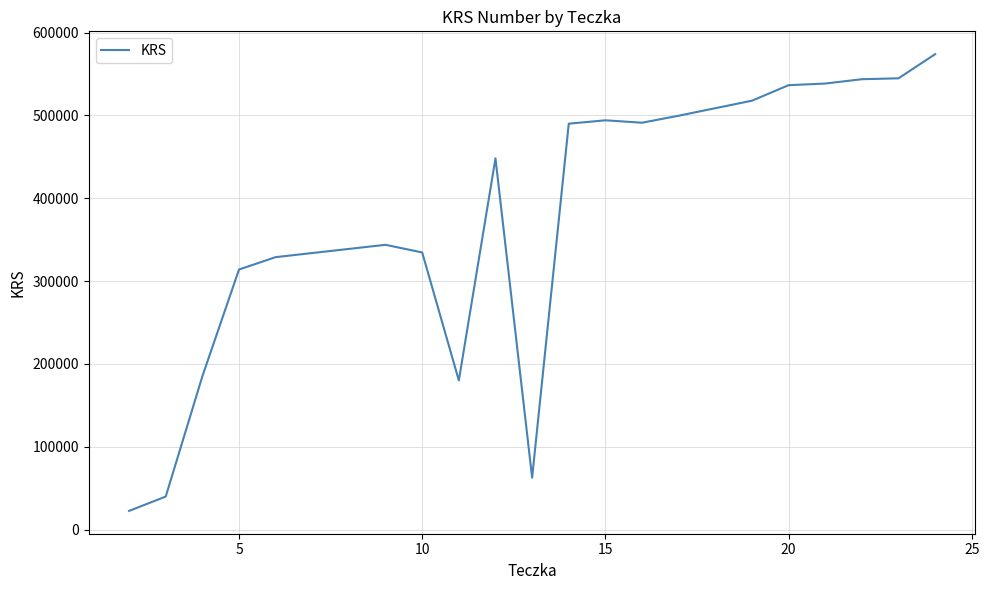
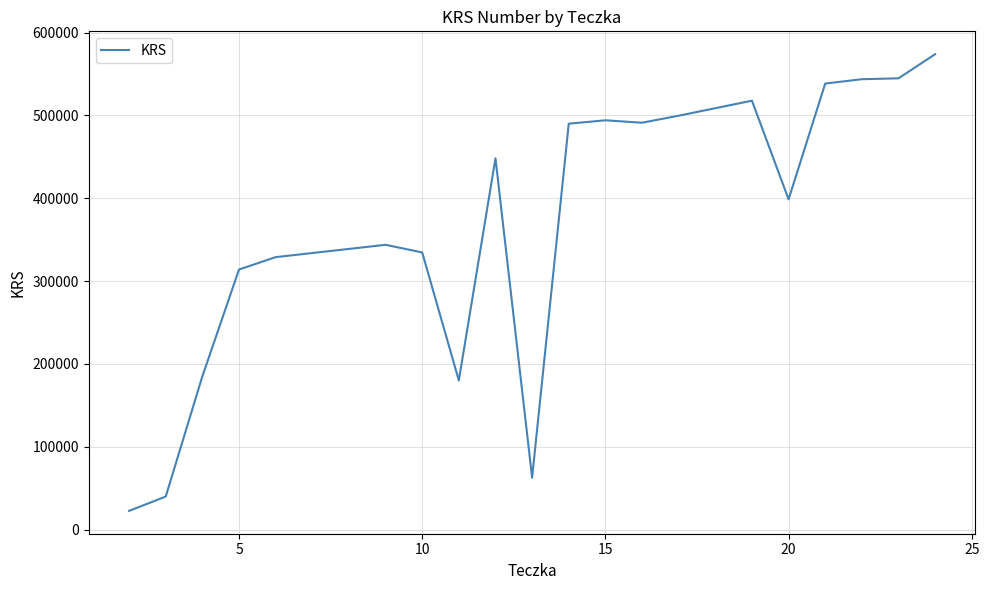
  {
    "5": 310000,
    "10": 330000,
    "15": 490000,
-   "20": 540000
+   "20": 400000
  }
